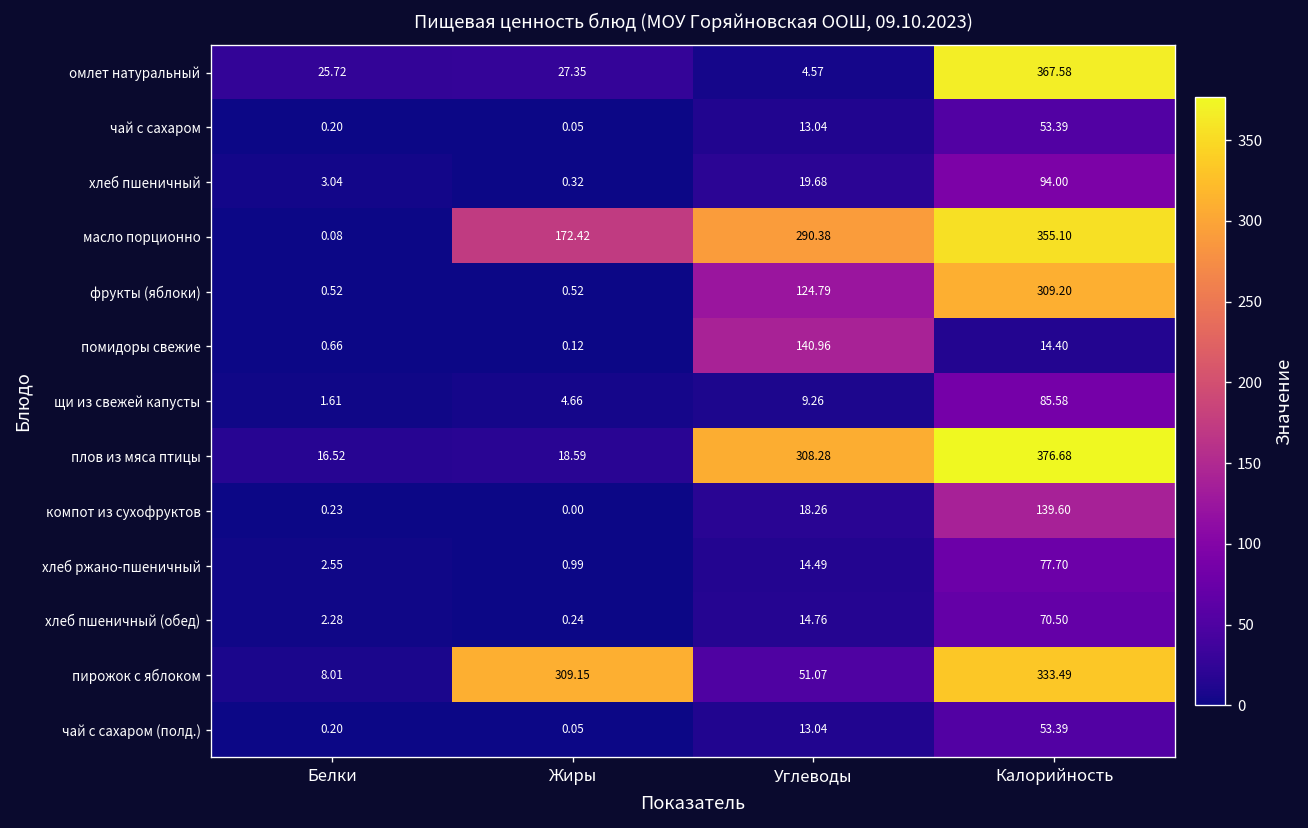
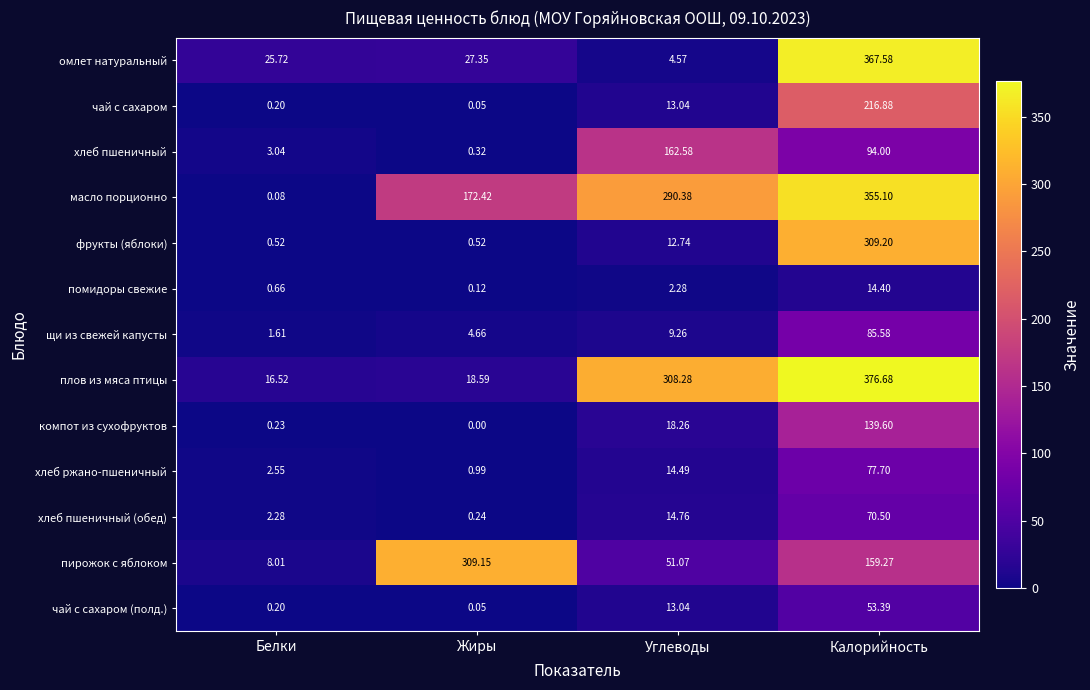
  {
    "омлет натуральный": {
      "Белки": 25.72,
      "Жиры": 27.35,
      "Углеводы": 4.57,
      "Калорийность": 367.58
    },
    "чай с сахаром": {
      "Белки": 0.20,
      "Жиры": 0.05,
      "Углеводы": 13.04,
-     "Калорийность": 53.39
+     "Калорийность": 216.88
    },
    "хлеб пшеничный": {
      "Белки": 3.04,
      "Жиры": 0.32,
-     "Углеводы": 19.68,
+     "Углеводы": 162.58,
      "Калорийность": 94.00
    },
    "масло порционно": {
      "Белки": 0.08,
      "Жиры": 172.42,
      "Углеводы": 290.38,
      "Калорийность": 355.10
    },
    "фрукты (яблоки)": {
      "Белки": 0.52,
      "Жиры": 0.52,
-     "Углеводы": 124.79,
+     "Углеводы": 12.74,
      "Калорийность": 309.20
    },
    "помидоры свежие": {
      "Белки": 0.66,
      "Жиры": 0.12,
-     "Углеводы": 140.96,
+     "Углеводы": 2.28,
      "Калорийность": 14.40
    },
    "щи из свежей капусты": {
      "Белки": 1.61,
      "Жиры": 4.66,
      "Углеводы": 9.26,
      "Калорийность": 85.58
    },
    "плов из мяса птицы": {
      "Белки": 16.52,
      "Жиры": 18.59,
      "Углеводы": 308.28,
      "Калорийность": 376.68
    },
    "компот из сухофруктов": {
      "Белки": 0.23,
      "Жиры": 0.00,
      "Углеводы": 18.26,
      "Калорийность": 139.60
    },
    "хлеб ржано-пшеничный": {
      "Белки": 2.55,
      "Жиры": 0.99,
      "Углеводы": 14.49,
      "Калорийность": 77.70
    },
    "хлеб пшеничный (обед)": {
      "Белки": 2.28,
      "Жиры": 0.24,
      "Углеводы": 14.76,
      "Калорийность": 70.50
    },
    "пирожок с яблоком": {
      "Белки": 8.01,
      "Жиры": 309.15,
      "Углеводы": 51.07,
-     "Калорийность": 333.49
+     "Калорийность": 159.27
    },
    "чай с сахаром (полд.)": {
      "Белки": 0.20,
      "Жиры": 0.05,
      "Углеводы": 13.04,
      "Калорийность": 53.39
    }
  }
